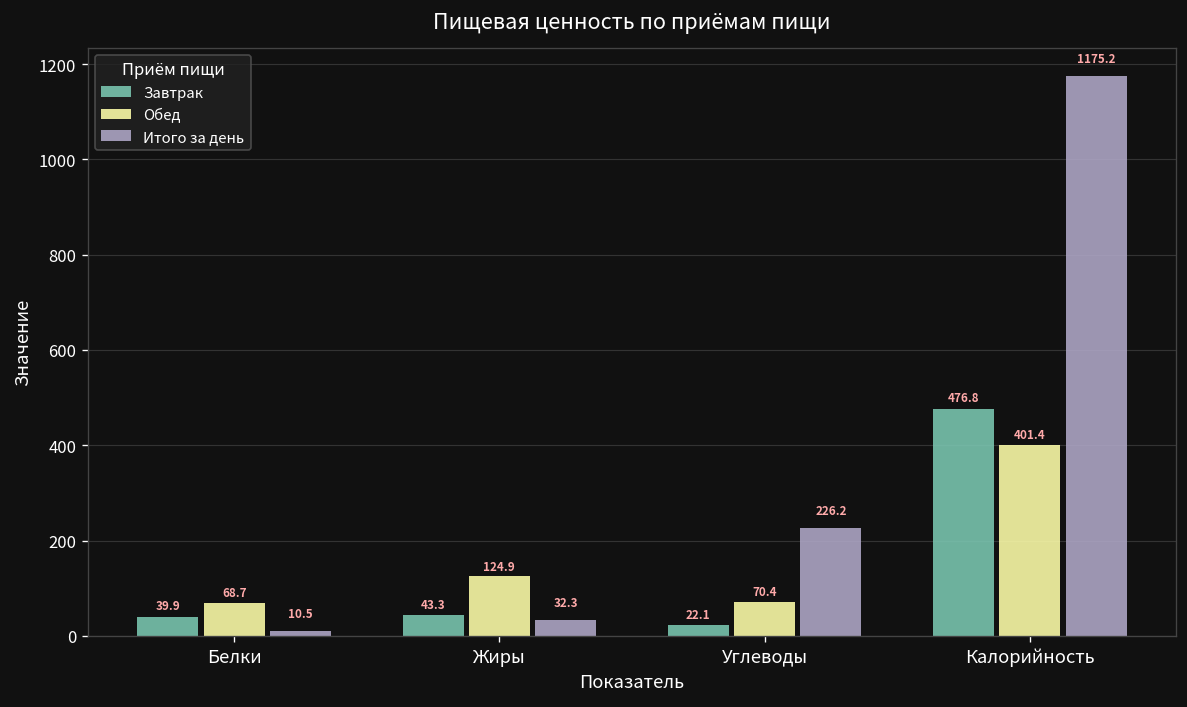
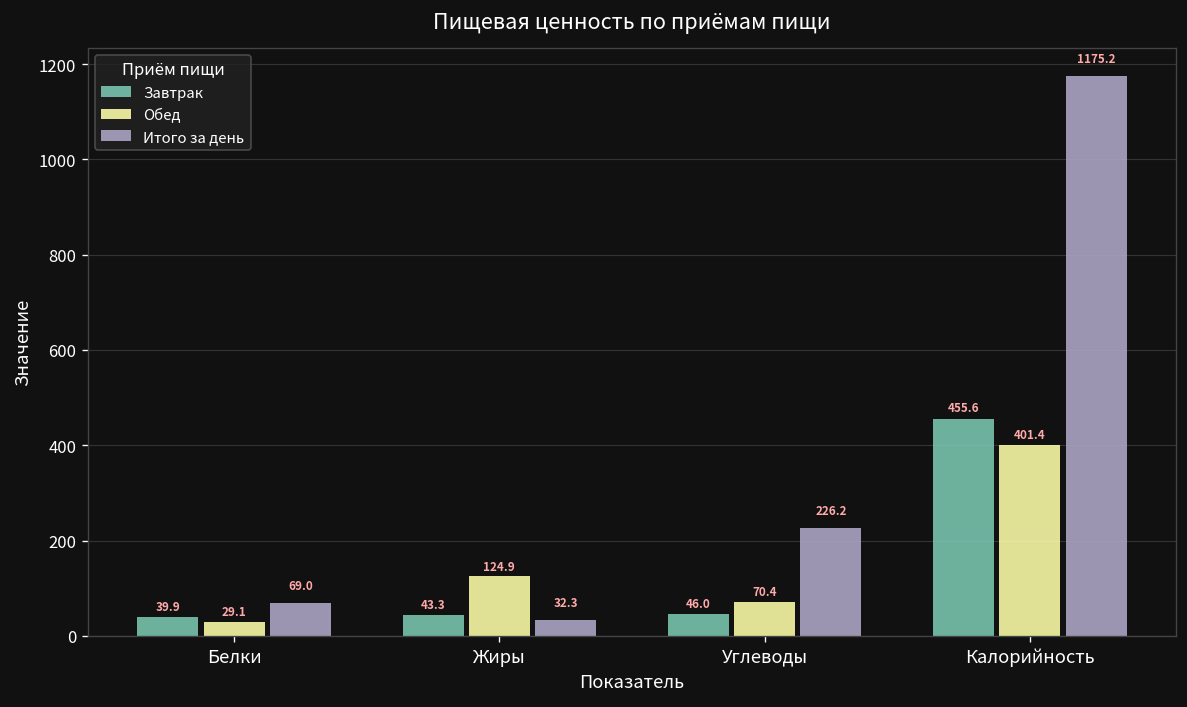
  {
    "Завтрак": {
      "Белки": 39.9,
      "Жиры": 43.3,
-     "Углеводы": 22.1,
-     "Калорийность": 476.8
+     "Углеводы": 46.0,
+     "Калорийность": 455.6
    },
    "Обед": {
-     "Белки": 68.7,
+     "Белки": 29.1,
      "Жиры": 124.9,
      "Углеводы": 70.4,
      "Калорийность": 401.4
    },
    "Итого за день": {
-     "Белки": 10.5,
+     "Белки": 69.0,
      "Жиры": 32.3,
      "Углеводы": 226.2,
      "Калорийность": 1175.2
    }
  }
